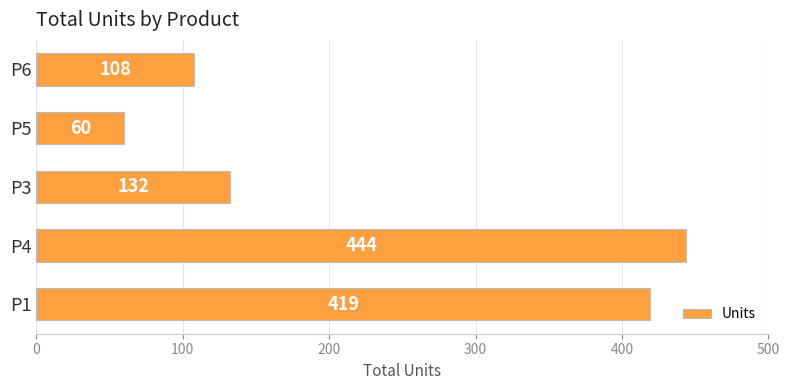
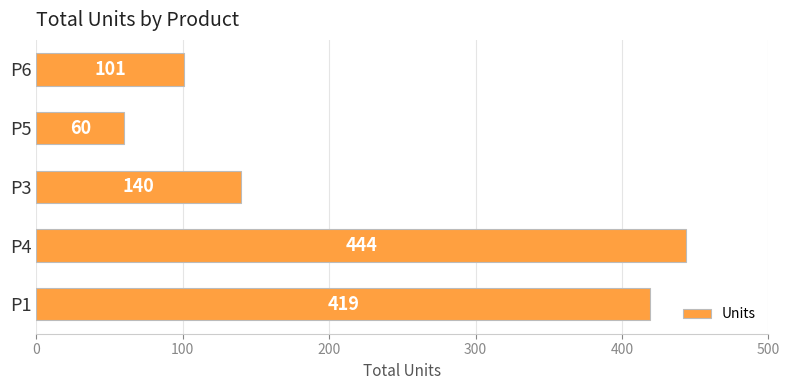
  {
-   "P6": 108,
+   "P6": 101,
    "P5": 60,
-   "P3": 132,
+   "P3": 140,
    "P4": 444,
    "P1": 419
  }
